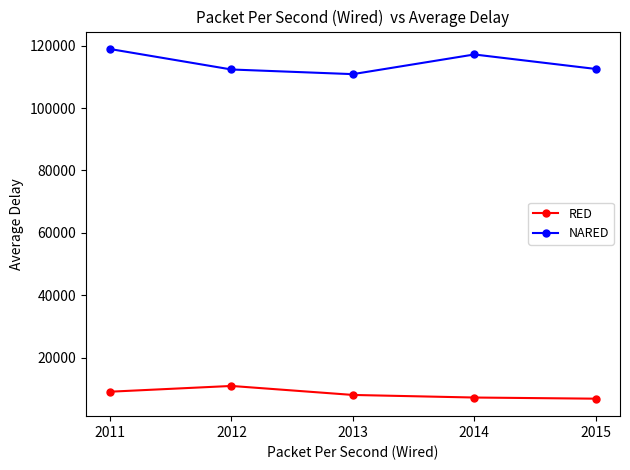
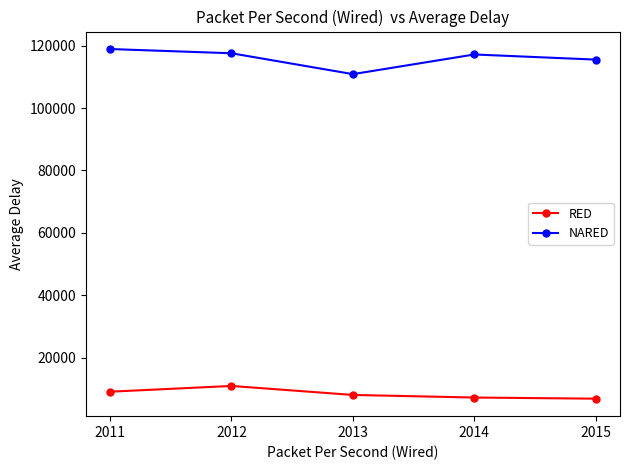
  {
    "RED": {
      "2011": 9000,
      "2012": 11000,
      "2013": 8000,
      "2014": 7000,
      "2015": 7000
    },
    "NARED": {
      "2011": 119000,
-     "2012": 112000,
+     "2012": 118000,
      "2013": 111000,
      "2014": 117000,
-     "2015": 113000
+     "2015": 116000
    }
  }
